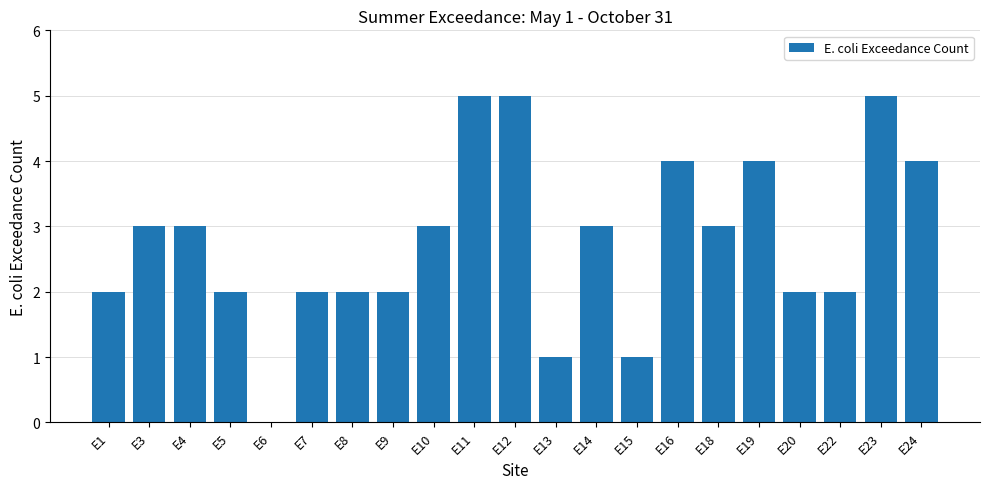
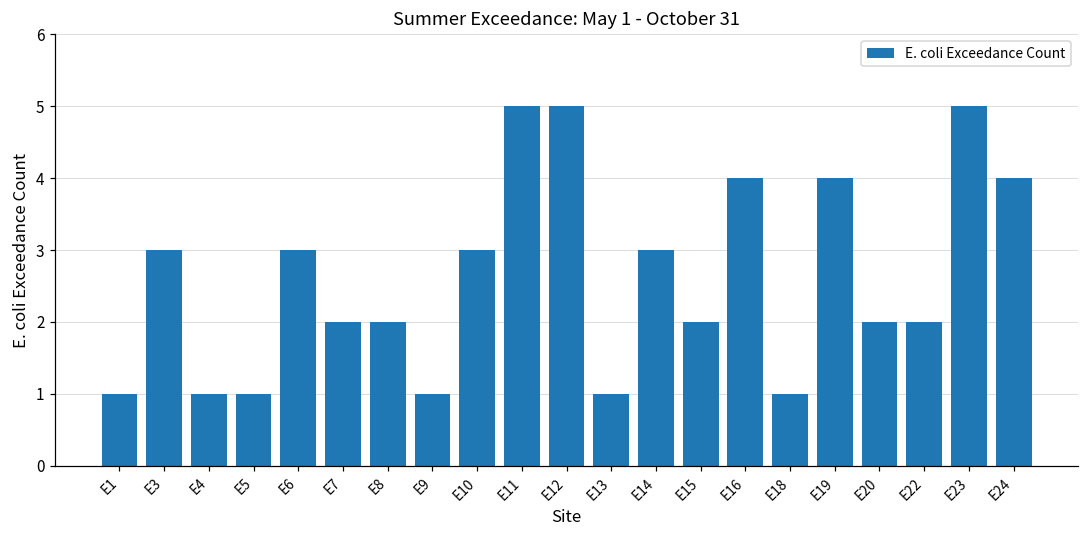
  {
-   "E1": 2,
+   "E1": 1,
    "E3": 3,
-   "E4": 3,
-   "E5": 2,
-   "E6": 0,
+   "E4": 1,
+   "E5": 1,
+   "E6": 3,
    "E7": 2,
    "E8": 2,
-   "E9": 2,
+   "E9": 1,
    "E10": 3,
    "E11": 5,
    "E12": 5,
    "E13": 1,
    "E14": 3,
-   "E15": 1,
+   "E15": 2,
    "E16": 4,
-   "E18": 3,
+   "E18": 1,
    "E19": 4,
    "E20": 2,
    "E22": 2,
    "E23": 5,
    "E24": 4
  }
